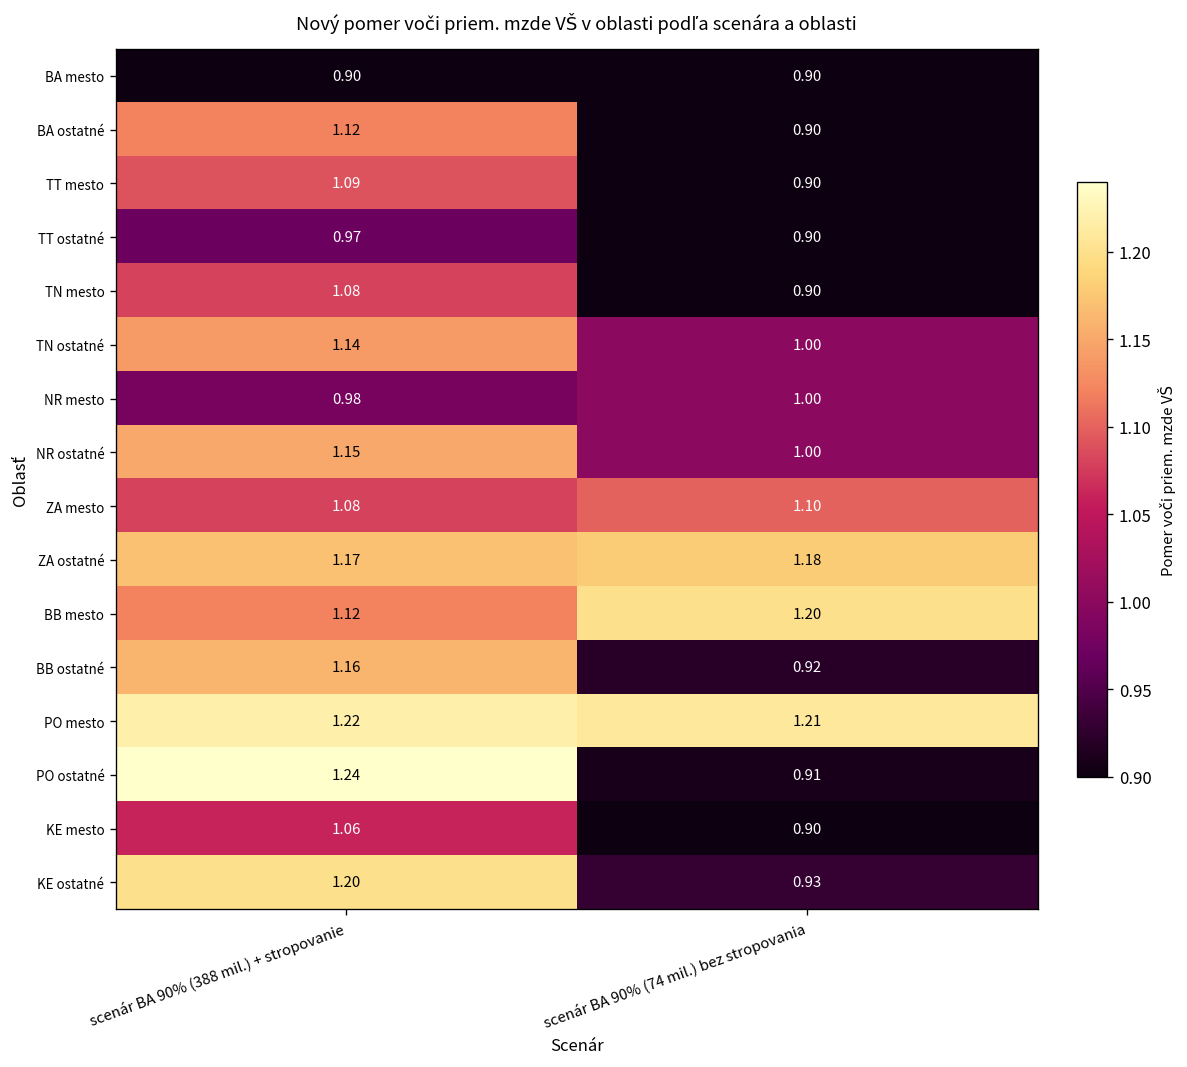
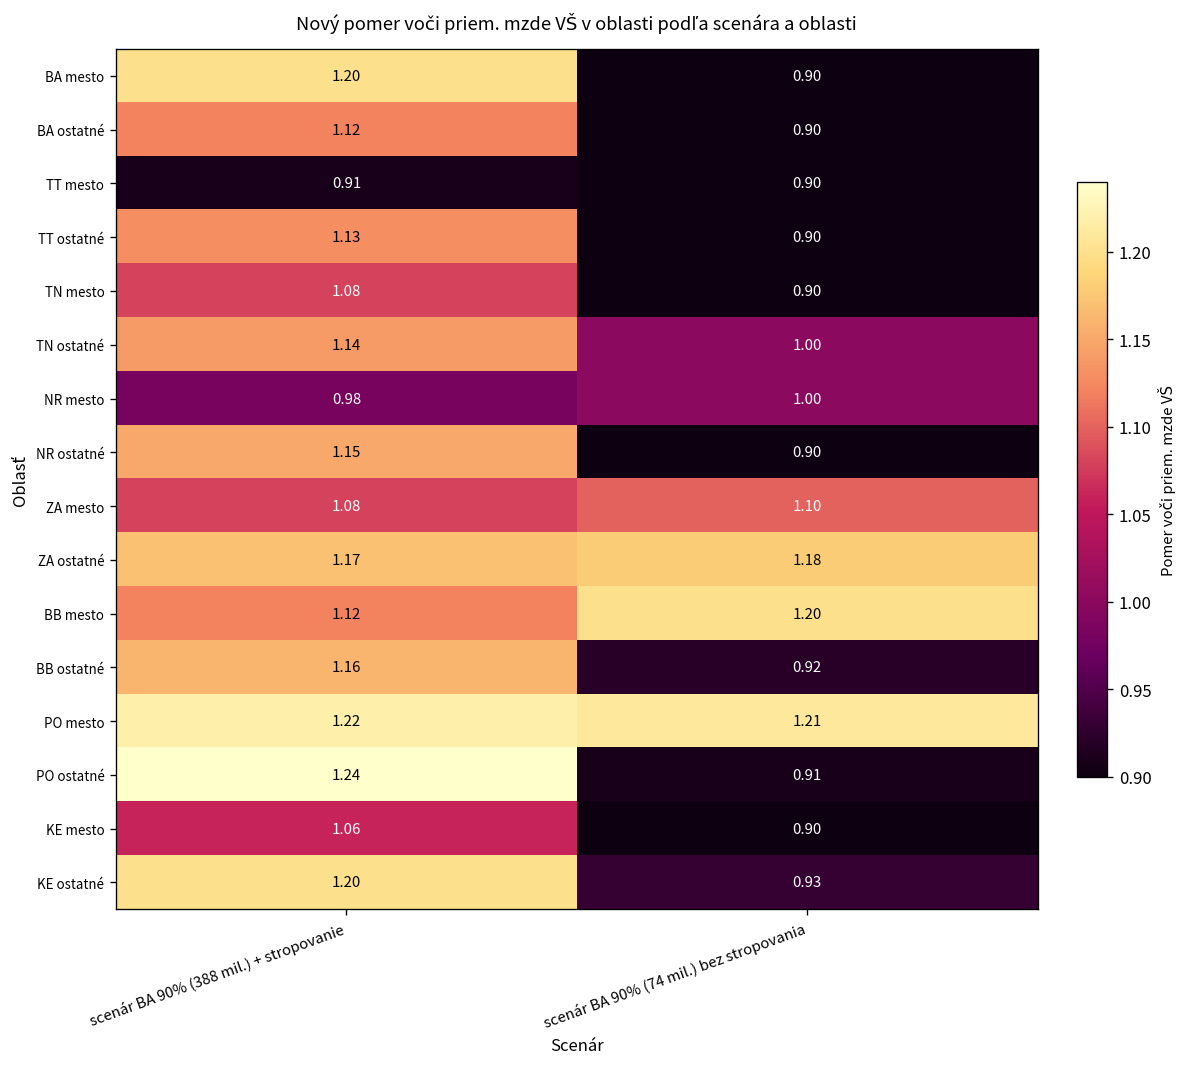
  {
    "BA mesto": {
-     "scenár BA 90% (388 mil.) + stropovanie": 0.90,
+     "scenár BA 90% (388 mil.) + stropovanie": 1.20,
      "scenár BA 90% (74 mil.) bez stropovania": 0.90
    },
    "BA ostatné": {
      "scenár BA 90% (388 mil.) + stropovanie": 1.12,
      "scenár BA 90% (74 mil.) bez stropovania": 0.90
    },
    "TT mesto": {
-     "scenár BA 90% (388 mil.) + stropovanie": 1.09,
+     "scenár BA 90% (388 mil.) + stropovanie": 0.91,
      "scenár BA 90% (74 mil.) bez stropovania": 0.90
    },
    "TT ostatné": {
-     "scenár BA 90% (388 mil.) + stropovanie": 0.97,
+     "scenár BA 90% (388 mil.) + stropovanie": 1.13,
      "scenár BA 90% (74 mil.) bez stropovania": 0.90
    },
    "TN mesto": {
      "scenár BA 90% (388 mil.) + stropovanie": 1.08,
      "scenár BA 90% (74 mil.) bez stropovania": 0.90
    },
    "TN ostatné": {
      "scenár BA 90% (388 mil.) + stropovanie": 1.14,
      "scenár BA 90% (74 mil.) bez stropovania": 1.00
    },
    "NR mesto": {
      "scenár BA 90% (388 mil.) + stropovanie": 0.98,
      "scenár BA 90% (74 mil.) bez stropovania": 1.00
    },
    "NR ostatné": {
      "scenár BA 90% (388 mil.) + stropovanie": 1.15,
-     "scenár BA 90% (74 mil.) bez stropovania": 1.00
+     "scenár BA 90% (74 mil.) bez stropovania": 0.90
    },
    "ZA mesto": {
      "scenár BA 90% (388 mil.) + stropovanie": 1.08,
      "scenár BA 90% (74 mil.) bez stropovania": 1.10
    },
    "ZA ostatné": {
      "scenár BA 90% (388 mil.) + stropovanie": 1.17,
      "scenár BA 90% (74 mil.) bez stropovania": 1.18
    },
    "BB mesto": {
      "scenár BA 90% (388 mil.) + stropovanie": 1.12,
      "scenár BA 90% (74 mil.) bez stropovania": 1.20
    },
    "BB ostatné": {
      "scenár BA 90% (388 mil.) + stropovanie": 1.16,
      "scenár BA 90% (74 mil.) bez stropovania": 0.92
    },
    "PO mesto": {
      "scenár BA 90% (388 mil.) + stropovanie": 1.22,
      "scenár BA 90% (74 mil.) bez stropovania": 1.21
    },
    "PO ostatné": {
      "scenár BA 90% (388 mil.) + stropovanie": 1.24,
      "scenár BA 90% (74 mil.) bez stropovania": 0.91
    },
    "KE mesto": {
      "scenár BA 90% (388 mil.) + stropovanie": 1.06,
      "scenár BA 90% (74 mil.) bez stropovania": 0.90
    },
    "KE ostatné": {
      "scenár BA 90% (388 mil.) + stropovanie": 1.20,
      "scenár BA 90% (74 mil.) bez stropovania": 0.93
    }
  }
